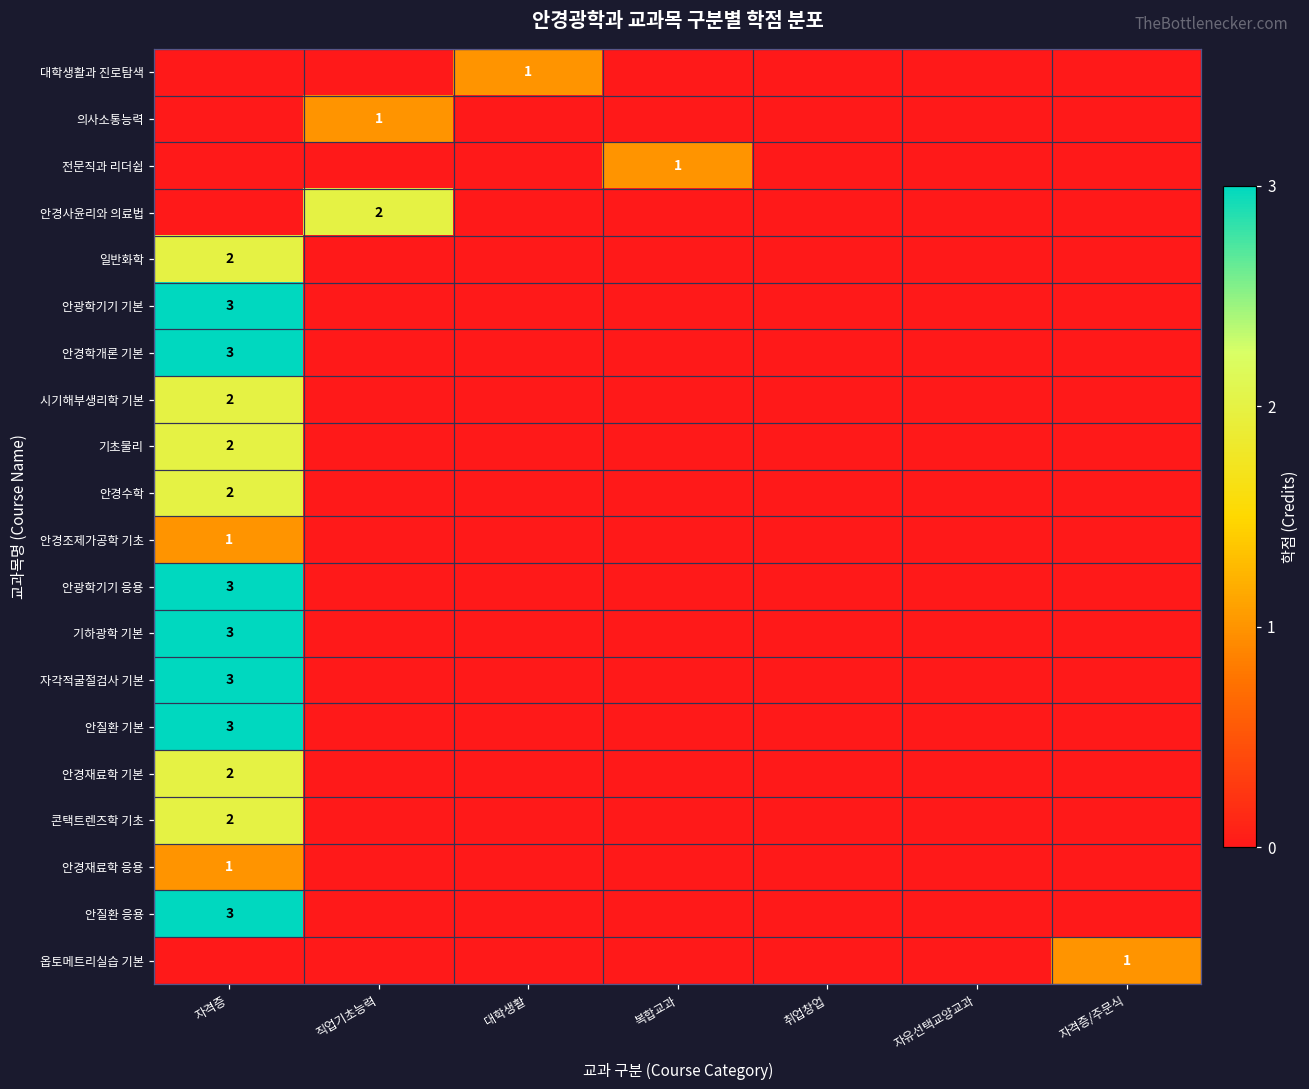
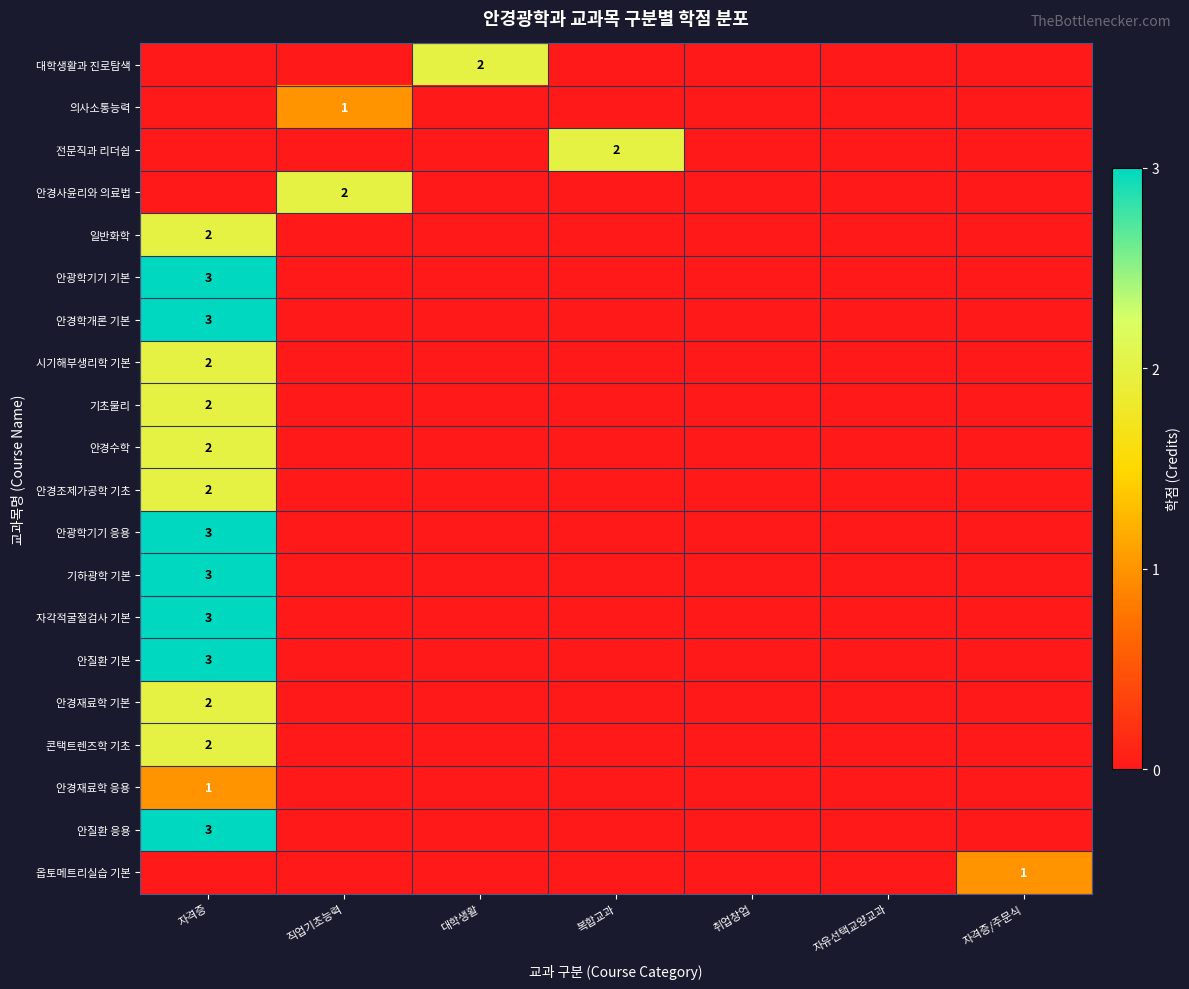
  {
    "대학생활과 진로탐색": {
-     "대학생활": 1
+     "대학생활": 2
    },
    "의사소통능력": {
      "직업기초능력": 1
    },
    "전문직과 리더쉽": {
-     "복합교과": 1
+     "복합교과": 2
    },
    "안경사윤리와 의료법": {
      "직업기초능력": 2
    },
    "일반화학": {
      "자격증": 2
    },
    "안광학기기 기본": {
      "자격증": 3
    },
    "안경학개론 기본": {
      "자격증": 3
    },
    "시기해부생리학 기본": {
      "자격증": 2
    },
    "기초물리": {
      "자격증": 2
    },
    "안경수학": {
      "자격증": 2
    },
    "안경조제가공학 기초": {
-     "자격증": 1
+     "자격증": 2
    },
    "안광학기기 응용": {
      "자격증": 3
    },
    "기하광학 기본": {
      "자격증": 3
    },
    "자각적굴절검사 기본": {
      "자격증": 3
    },
    "안질환 기본": {
      "자격증": 3
    },
    "안경재료학 기본": {
      "자격증": 2
    },
    "콘택트렌즈학 기초": {
      "자격증": 2
    },
    "안경재료학 응용": {
      "자격증": 1
    },
    "안질환 응용": {
      "자격증": 3
    },
    "옵토메트리실습 기본": {
      "자격증/주문식": 1
    }
  }
